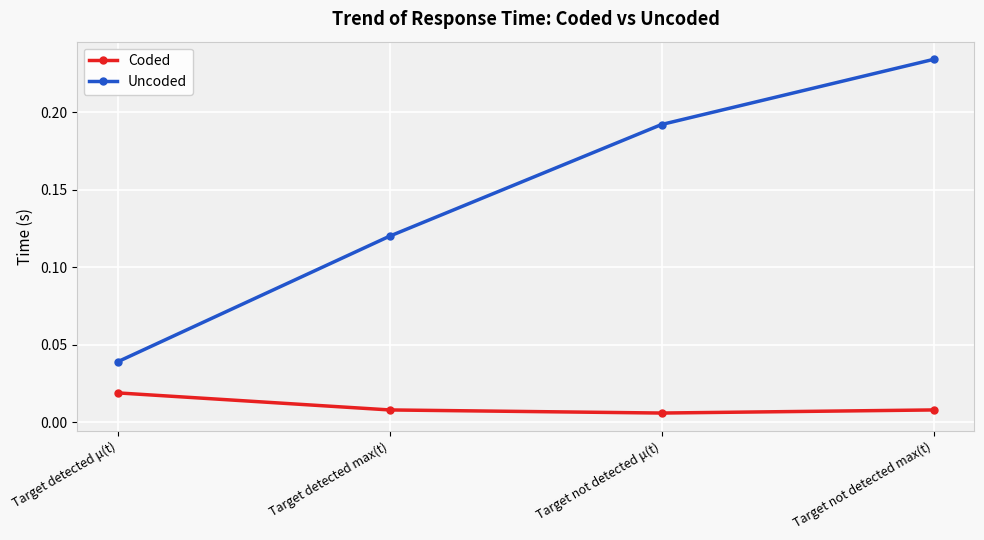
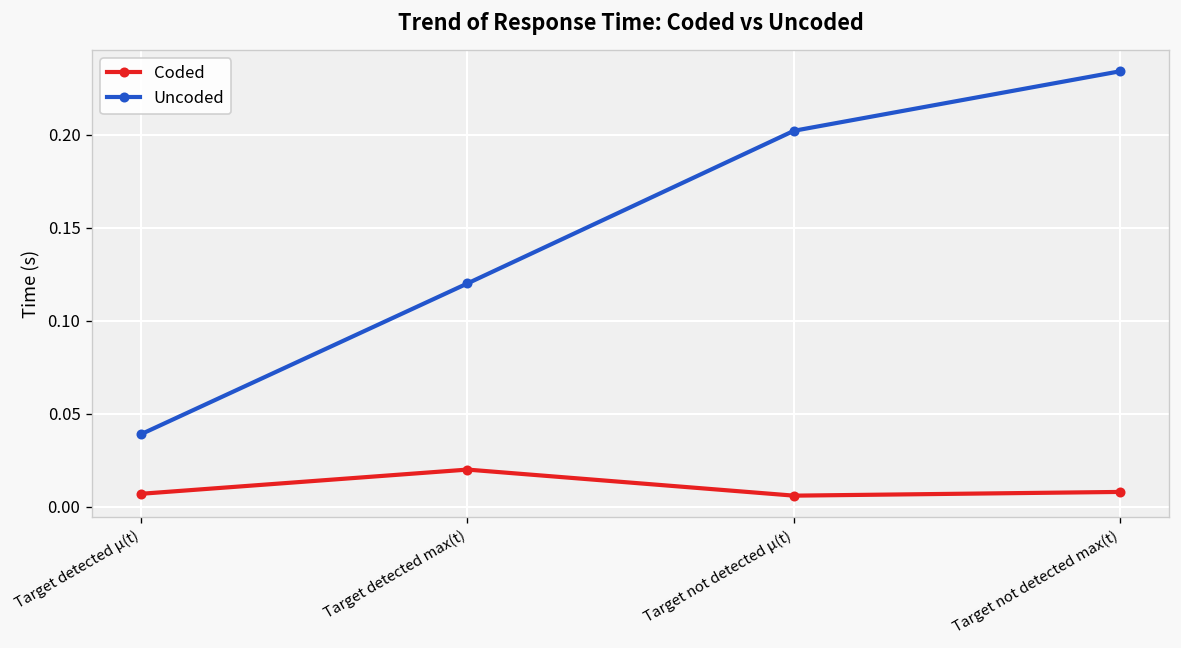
  {
    "Coded": {
-     "Target detected μ(t)": 0.019,
-     "Target detected max(t)": 0.008,
+     "Target detected μ(t)": 0.007,
+     "Target detected max(t)": 0.020,
      "Target not detected μ(t)": 0.006,
      "Target not detected max(t)": 0.008
    },
    "Uncoded": {
      "Target detected μ(t)": 0.039,
      "Target detected max(t)": 0.120,
-     "Target not detected μ(t)": 0.192,
+     "Target not detected μ(t)": 0.202,
      "Target not detected max(t)": 0.234
    }
  }
